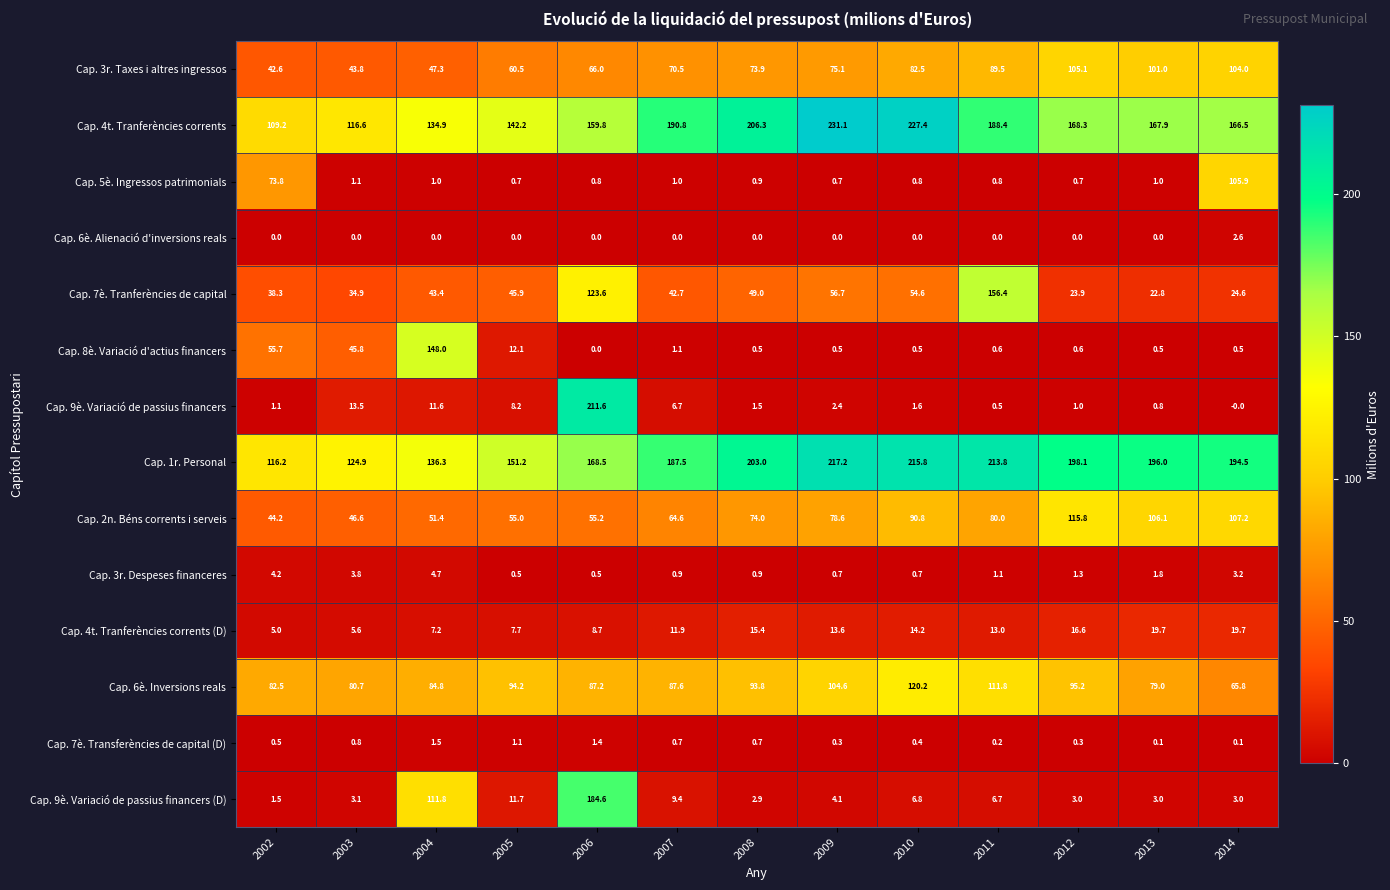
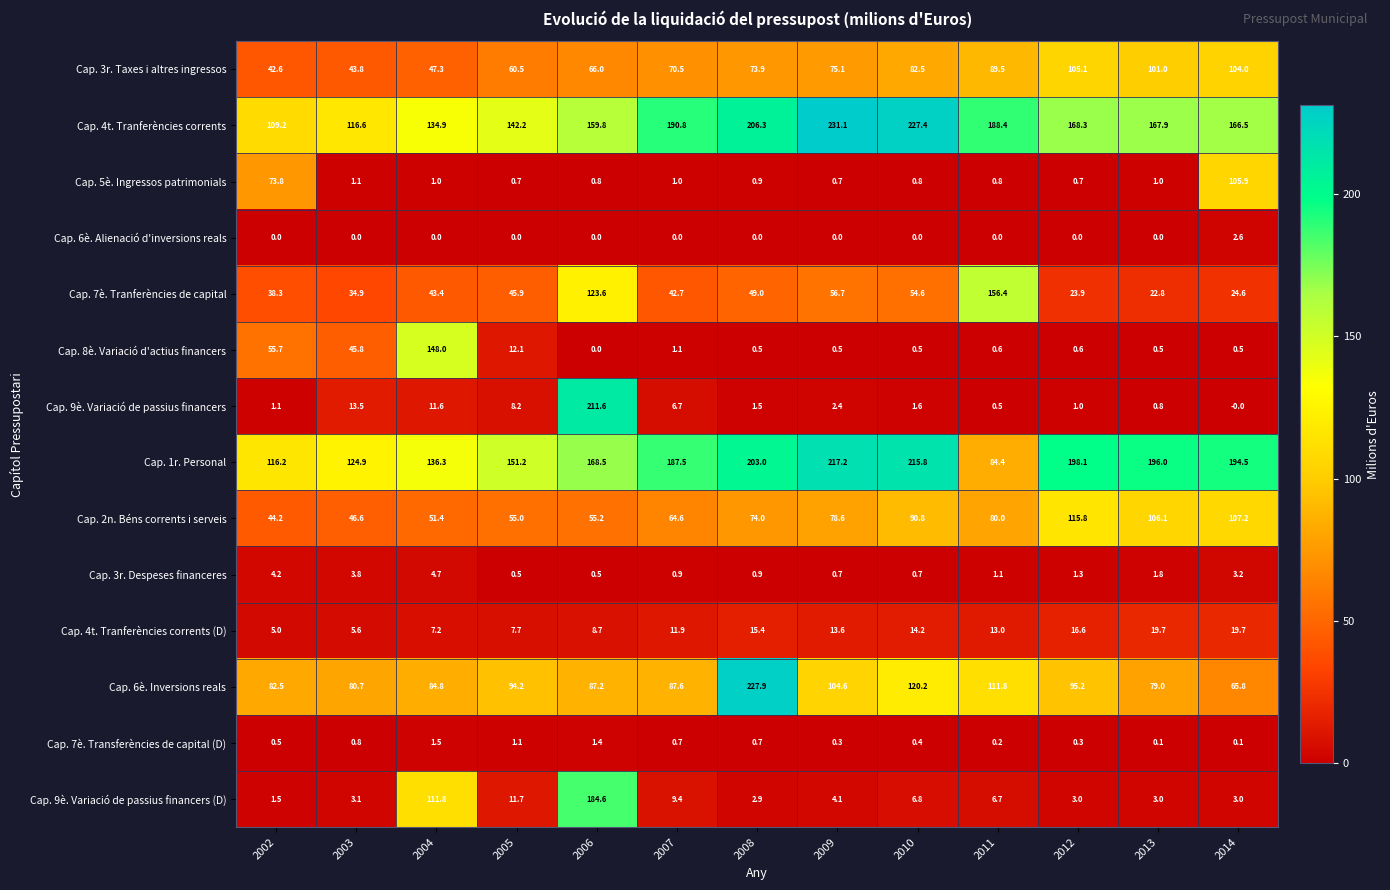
  {
    "Cap. 3r. Taxes i altres ingressos": {
      "2002": 42.6,
      "2003": 43.8,
      "2004": 47.3,
      "2005": 60.5,
      "2006": 66.0,
      "2007": 70.5,
      "2008": 73.9,
      "2009": 75.1,
      "2010": 82.5,
      "2011": 89.5,
      "2012": 105.1,
      "2013": 101.0,
      "2014": 104.0
    },
    "Cap. 4t. Tranferències corrents": {
      "2002": 109.2,
      "2003": 116.6,
      "2004": 134.9,
      "2005": 142.2,
      "2006": 159.8,
      "2007": 190.8,
      "2008": 206.3,
      "2009": 231.1,
      "2010": 227.4,
      "2011": 188.4,
      "2012": 168.3,
      "2013": 167.9,
      "2014": 166.5
    },
    "Cap. 5è. Ingressos patrimonials": {
      "2002": 73.8,
      "2003": 1.1,
      "2004": 1.0,
      "2005": 0.7,
      "2006": 0.8,
      "2007": 1.0,
      "2008": 0.9,
      "2009": 0.7,
      "2010": 0.8,
      "2011": 0.8,
      "2012": 0.7,
      "2013": 1.0,
      "2014": 105.9
    },
    "Cap. 6è. Alienació d'inversions reals": {
      "2002": 0.0,
      "2003": 0.0,
      "2004": 0.0,
      "2005": 0.0,
      "2006": 0.0,
      "2007": 0.0,
      "2008": 0.0,
      "2009": 0.0,
      "2010": 0.0,
      "2011": 0.0,
      "2012": 0.0,
      "2013": 0.0,
      "2014": 2.6
    },
    "Cap. 7è. Tranferències de capital": {
      "2002": 38.3,
      "2003": 34.9,
      "2004": 43.4,
      "2005": 45.9,
      "2006": 123.6,
      "2007": 42.7,
      "2008": 49.0,
      "2009": 56.7,
      "2010": 54.6,
      "2011": 156.4,
      "2012": 23.9,
      "2013": 22.8,
      "2014": 24.6
    },
    "Cap. 8è. Variació d'actius financers": {
      "2002": 55.7,
      "2003": 45.8,
      "2004": 148.0,
      "2005": 12.1,
      "2006": 0.0,
      "2007": 1.1,
      "2008": 0.5,
      "2009": 0.5,
      "2010": 0.5,
      "2011": 0.6,
      "2012": 0.6,
      "2013": 0.5,
      "2014": 0.5
    },
    "Cap. 9è. Variació de passius financers": {
      "2002": 1.1,
      "2003": 13.5,
      "2004": 11.6,
      "2005": 8.2,
      "2006": 211.6,
      "2007": 6.7,
      "2008": 1.5,
      "2009": 2.4,
      "2010": 1.6,
      "2011": 0.5,
      "2012": 1.0,
      "2013": 0.8,
      "2014": -0.0
    },
    "Cap. 1r. Personal": {
      "2002": 116.2,
      "2003": 124.9,
      "2004": 136.3,
      "2005": 151.2,
      "2006": 168.5,
      "2007": 187.5,
      "2008": 203.0,
      "2009": 217.2,
      "2010": 215.8,
-     "2011": 213.8,
+     "2011": 84.4,
      "2012": 198.1,
      "2013": 196.0,
      "2014": 194.5
    },
    "Cap. 2n. Béns corrents i serveis": {
      "2002": 44.2,
      "2003": 46.6,
      "2004": 51.4,
      "2005": 55.0,
      "2006": 55.2,
      "2007": 64.6,
      "2008": 74.0,
      "2009": 78.6,
      "2010": 90.8,
      "2011": 80.0,
      "2012": 115.8,
      "2013": 106.1,
      "2014": 107.2
    },
    "Cap. 3r. Despeses financeres": {
      "2002": 4.2,
      "2003": 3.8,
      "2004": 4.7,
      "2005": 0.5,
      "2006": 0.5,
      "2007": 0.9,
      "2008": 0.9,
      "2009": 0.7,
      "2010": 0.7,
      "2011": 1.1,
      "2012": 1.3,
      "2013": 1.8,
      "2014": 3.2
    },
    "Cap. 4t. Tranferències corrents (D)": {
      "2002": 5.0,
      "2003": 5.6,
      "2004": 7.2,
      "2005": 7.7,
      "2006": 8.7,
      "2007": 11.9,
      "2008": 15.4,
      "2009": 13.6,
      "2010": 14.2,
      "2011": 13.0,
      "2012": 16.6,
      "2013": 19.7,
      "2014": 19.7
    },
    "Cap. 6è. Inversions reals": {
      "2002": 82.5,
      "2003": 80.7,
      "2004": 84.8,
      "2005": 94.2,
      "2006": 87.2,
      "2007": 87.6,
-     "2008": 93.8,
+     "2008": 227.9,
      "2009": 104.6,
      "2010": 120.2,
      "2011": 111.8,
      "2012": 95.2,
      "2013": 79.0,
      "2014": 65.8
    },
    "Cap. 7è. Transferències de capital (D)": {
      "2002": 0.5,
      "2003": 0.8,
      "2004": 1.5,
      "2005": 1.1,
      "2006": 1.4,
      "2007": 0.7,
      "2008": 0.7,
      "2009": 0.3,
      "2010": 0.4,
      "2011": 0.2,
      "2012": 0.3,
      "2013": 0.1,
      "2014": 0.1
    },
    "Cap. 9è. Variació de passius financers (D)": {
      "2002": 1.5,
      "2003": 3.1,
      "2004": 111.8,
      "2005": 11.7,
      "2006": 184.6,
      "2007": 9.4,
      "2008": 2.9,
      "2009": 4.1,
      "2010": 6.8,
      "2011": 6.7,
      "2012": 3.0,
      "2013": 3.0,
      "2014": 3.0
    }
  }
